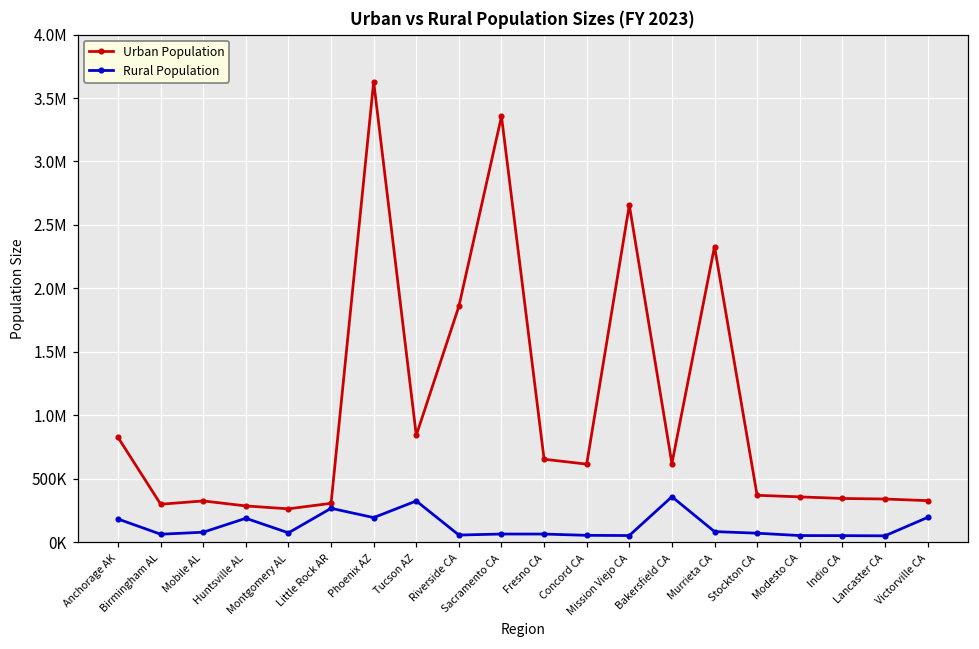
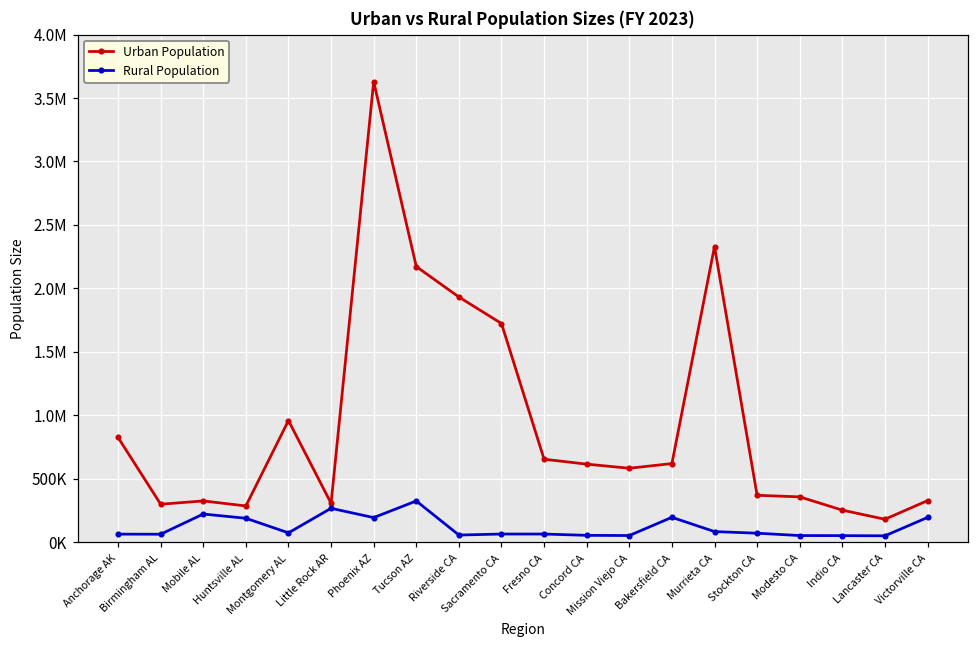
  {
    "Urban Population": {
      "Anchorage AK": 830000,
      "Birmingham AL": 300000,
      "Mobile AL": 330000,
      "Huntsville AL": 290000,
-     "Montgomery AL": 260000,
+     "Montgomery AL": 960000,
      "Little Rock AR": 310000,
      "Phoenix AZ": 3630000,
-     "Tucson AZ": 840000,
-     "Riverside CA": 1860000,
-     "Sacramento CA": 3360000,
+     "Tucson AZ": 2170000,
+     "Riverside CA": 1930000,
+     "Sacramento CA": 1720000,
      "Fresno CA": 650000,
      "Concord CA": 620000,
-     "Mission Viejo CA": 2660000,
+     "Mission Viejo CA": 580000,
      "Bakersfield CA": 620000,
      "Murrieta CA": 2330000,
      "Stockton CA": 370000,
      "Modesto CA": 360000,
-     "Indio CA": 350000,
-     "Lancaster CA": 340000,
+     "Indio CA": 250000,
+     "Lancaster CA": 180000,
      "Victorville CA": 330000
    },
    "Rural Population": {
-     "Anchorage AK": 180000,
+     "Anchorage AK": 60000,
      "Birmingham AL": 60000,
-     "Mobile AL": 80000,
+     "Mobile AL": 220000,
      "Huntsville AL": 190000,
      "Montgomery AL": 70000,
      "Little Rock AR": 270000,
      "Phoenix AZ": 190000,
      "Tucson AZ": 330000,
      "Riverside CA": 60000,
      "Sacramento CA": 70000,
      "Fresno CA": 70000,
      "Concord CA": 60000,
      "Mission Viejo CA": 50000,
-     "Bakersfield CA": 360000,
+     "Bakersfield CA": 200000,
      "Murrieta CA": 80000,
      "Stockton CA": 70000,
      "Modesto CA": 50000,
      "Indio CA": 50000,
      "Lancaster CA": 50000,
      "Victorville CA": 200000
    }
  }
